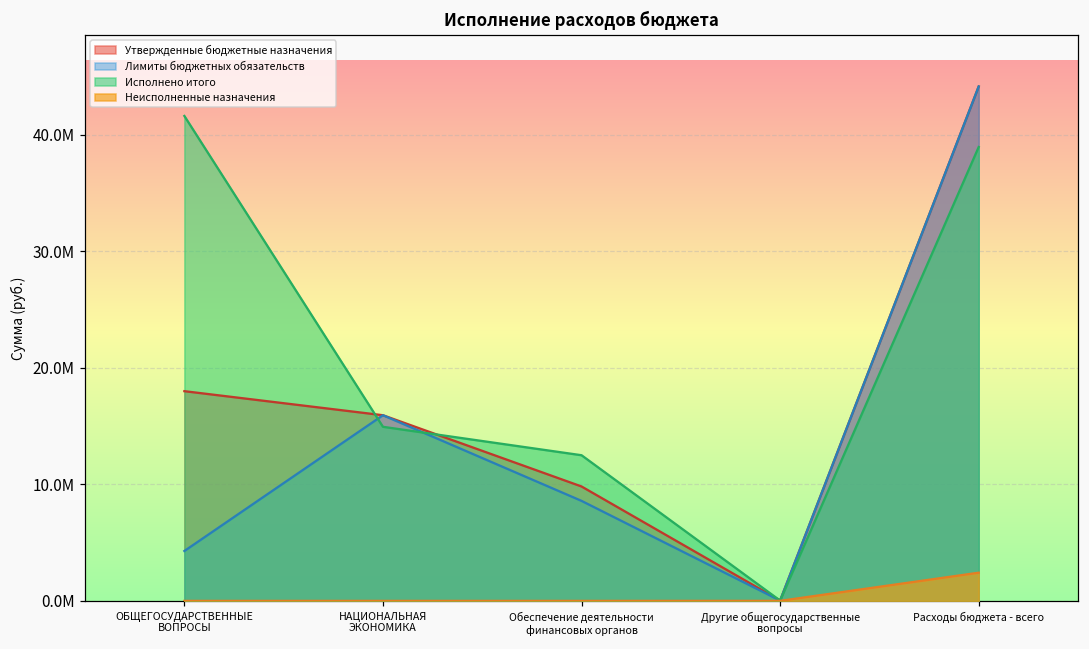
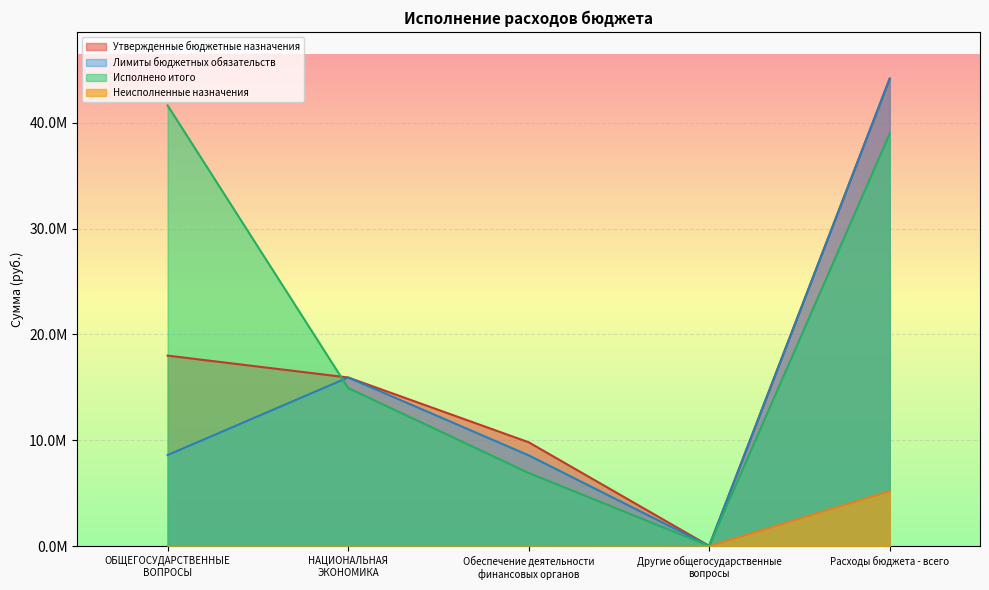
  {
    "Утвержденные бюджетные назначения": {
      "ОБЩЕГОСУДАРСТВЕННЫЕ ВОПРОСЫ": 18000000,
      "Обеспечение деятельности финансовых органов": 9800000
    },
    "Лимиты бюджетных обязательств": {
-     "ОБЩЕГОСУДАРСТВЕННЫЕ ВОПРОСЫ": 4300000,
+     "ОБЩЕГОСУДАРСТВЕННЫЕ ВОПРОСЫ": 8600000,
      "Обеспечение деятельности финансовых органов": 8600000
    },
    "Исполнено итого": {
      "ОБЩЕГОСУДАРСТВЕННЫЕ ВОПРОСЫ": 41600000,
      "НАЦИОНАЛЬНАЯ ЭКОНОМИКА": 14900000,
-     "Обеспечение деятельности финансовых органов": 12500000,
+     "Обеспечение деятельности финансовых органов": 6900000,
      "Расходы бюджета - всего": 39000000
    },
    "Неисполненные назначения": {
      "ОБЩЕГОСУДАРСТВЕННЫЕ ВОПРОСЫ": 0,
      "НАЦИОНАЛЬНАЯ ЭКОНОМИКА": 0,
      "Обеспечение деятельности финансовых органов": 0,
-     "Расходы бюджета - всего": 2400000
+     "Расходы бюджета - всего": 5200000
    }
  }
